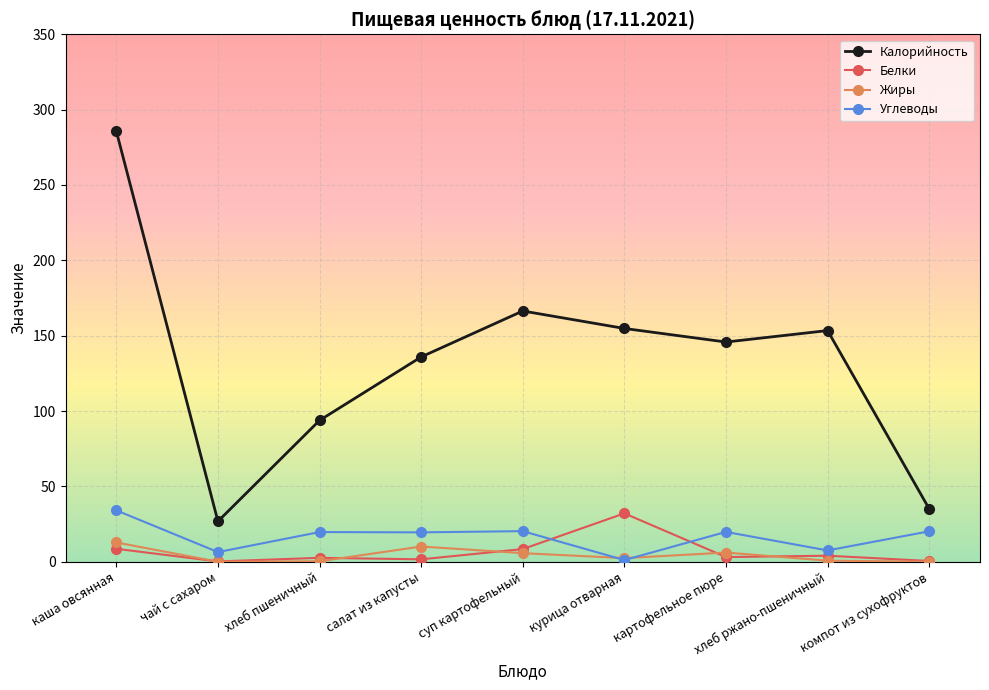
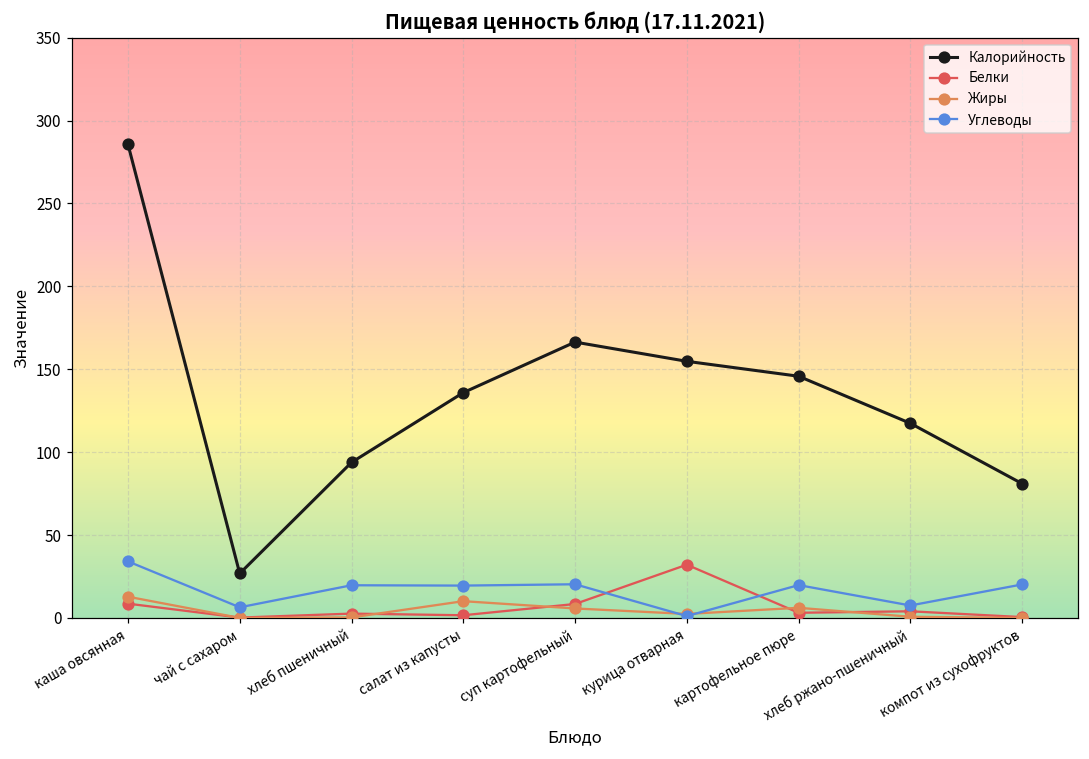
  {
    "Калорийность": {
      "каша овсянная": 286,
      "чай с сахаром": 27,
      "хлеб пшеничный": 94,
      "салат из капусты": 136,
      "суп картофельный": 166,
      "курица отварная": 155,
      "картофельное пюре": 146,
-     "хлеб ржано-пшеничный": 153,
-     "компот из сухофруктов": 35
+     "хлеб ржано-пшеничный": 117,
+     "компот из сухофруктов": 81
    },
    "Углеводы": {
      "каша овсянная": 34,
      "чай с сахаром": 6,
      "хлеб пшеничный": 20,
      "салат из капусты": 20,
      "суп картофельный": 20,
      "картофельное пюре": 20,
      "хлеб ржано-пшеничный": 8,
      "компот из сухофруктов": 20
    }
  }
